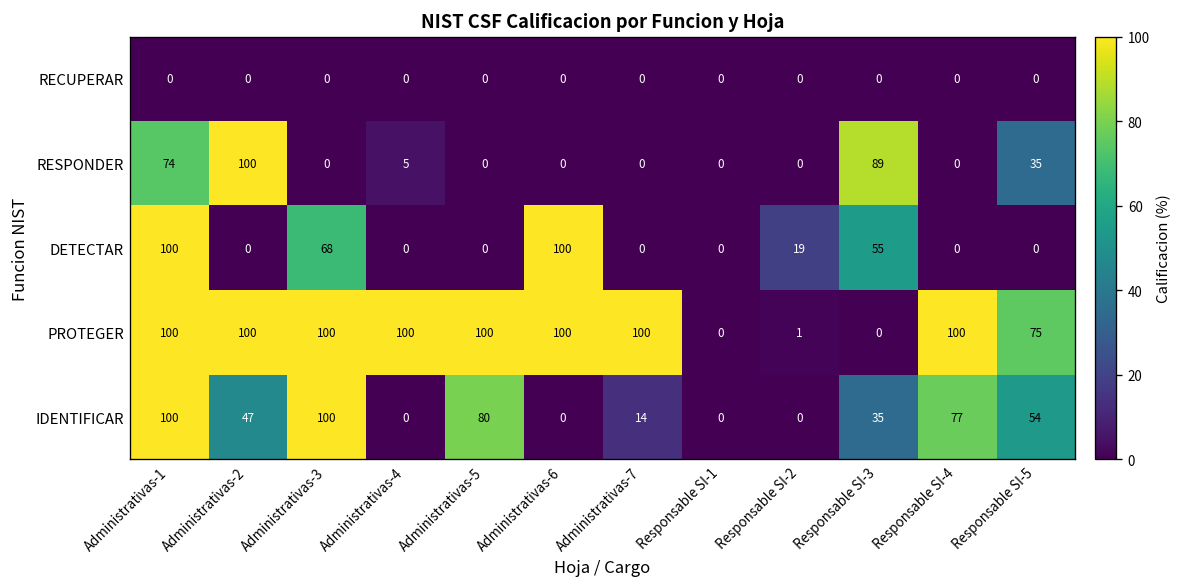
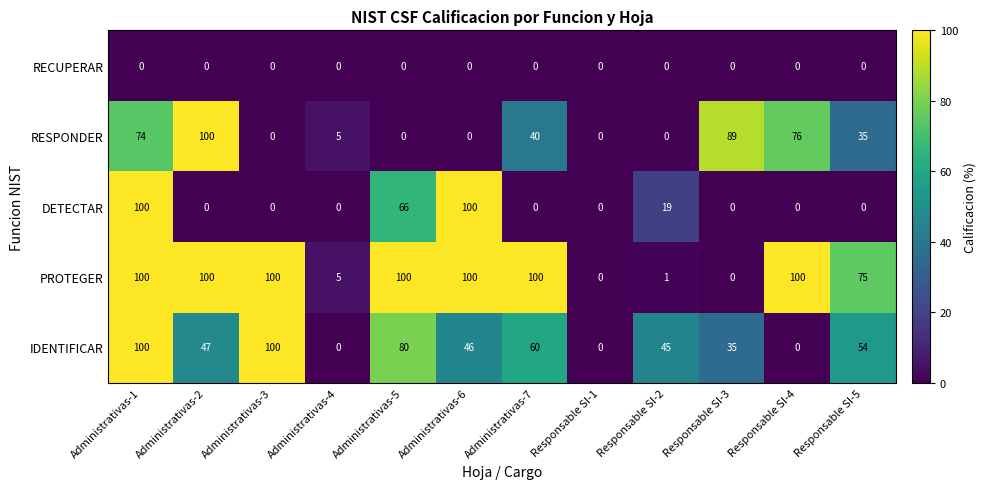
  {
    "RECUPERAR": {
      "Administrativas-1": 0,
      "Administrativas-2": 0,
      "Administrativas-3": 0,
      "Administrativas-4": 0,
      "Administrativas-5": 0,
      "Administrativas-6": 0,
      "Administrativas-7": 0,
      "Responsable SI-1": 0,
      "Responsable SI-2": 0,
      "Responsable SI-3": 0,
      "Responsable SI-4": 0,
      "Responsable SI-5": 0
    },
    "RESPONDER": {
      "Administrativas-1": 74,
      "Administrativas-2": 100,
      "Administrativas-3": 0,
      "Administrativas-4": 5,
      "Administrativas-5": 0,
      "Administrativas-6": 0,
-     "Administrativas-7": 0,
+     "Administrativas-7": 40,
      "Responsable SI-1": 0,
      "Responsable SI-2": 0,
      "Responsable SI-3": 89,
-     "Responsable SI-4": 0,
+     "Responsable SI-4": 76,
      "Responsable SI-5": 35
    },
    "DETECTAR": {
      "Administrativas-1": 100,
      "Administrativas-2": 0,
-     "Administrativas-3": 68,
+     "Administrativas-3": 0,
      "Administrativas-4": 0,
-     "Administrativas-5": 0,
+     "Administrativas-5": 66,
      "Administrativas-6": 100,
      "Administrativas-7": 0,
      "Responsable SI-1": 0,
      "Responsable SI-2": 19,
-     "Responsable SI-3": 55,
+     "Responsable SI-3": 0,
      "Responsable SI-4": 0,
      "Responsable SI-5": 0
    },
    "PROTEGER": {
      "Administrativas-1": 100,
      "Administrativas-2": 100,
      "Administrativas-3": 100,
-     "Administrativas-4": 100,
+     "Administrativas-4": 5,
      "Administrativas-5": 100,
      "Administrativas-6": 100,
      "Administrativas-7": 100,
      "Responsable SI-1": 0,
      "Responsable SI-2": 1,
      "Responsable SI-3": 0,
      "Responsable SI-4": 100,
      "Responsable SI-5": 75
    },
    "IDENTIFICAR": {
      "Administrativas-1": 100,
      "Administrativas-2": 47,
      "Administrativas-3": 100,
      "Administrativas-4": 0,
      "Administrativas-5": 80,
-     "Administrativas-6": 0,
-     "Administrativas-7": 14,
+     "Administrativas-6": 46,
+     "Administrativas-7": 60,
      "Responsable SI-1": 0,
-     "Responsable SI-2": 0,
+     "Responsable SI-2": 45,
      "Responsable SI-3": 35,
-     "Responsable SI-4": 77,
+     "Responsable SI-4": 0,
      "Responsable SI-5": 54
    }
  }
